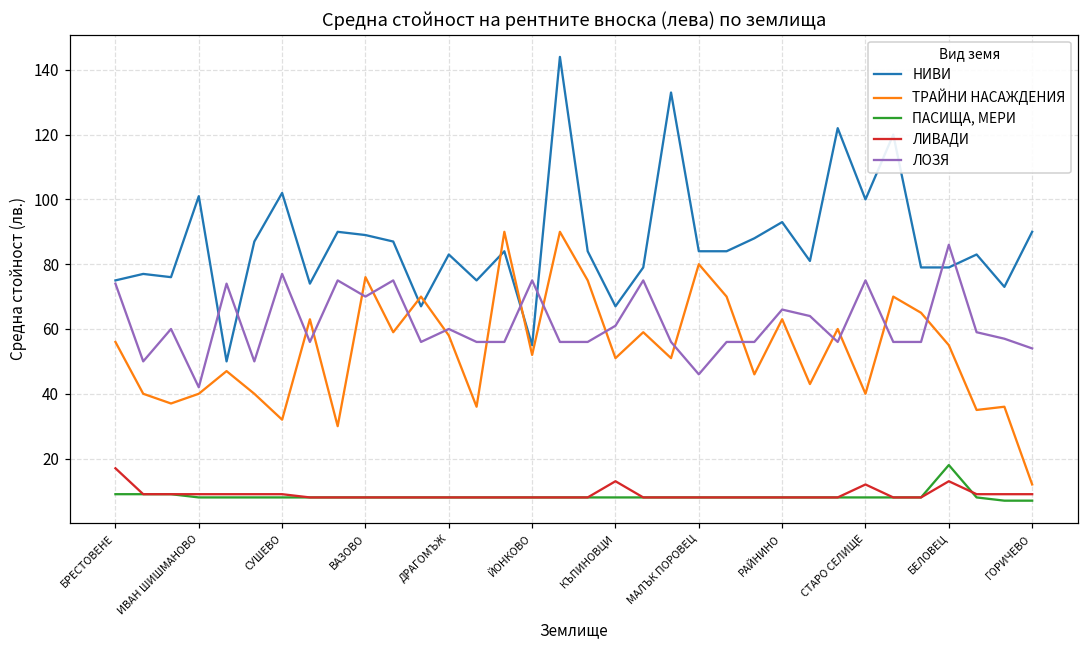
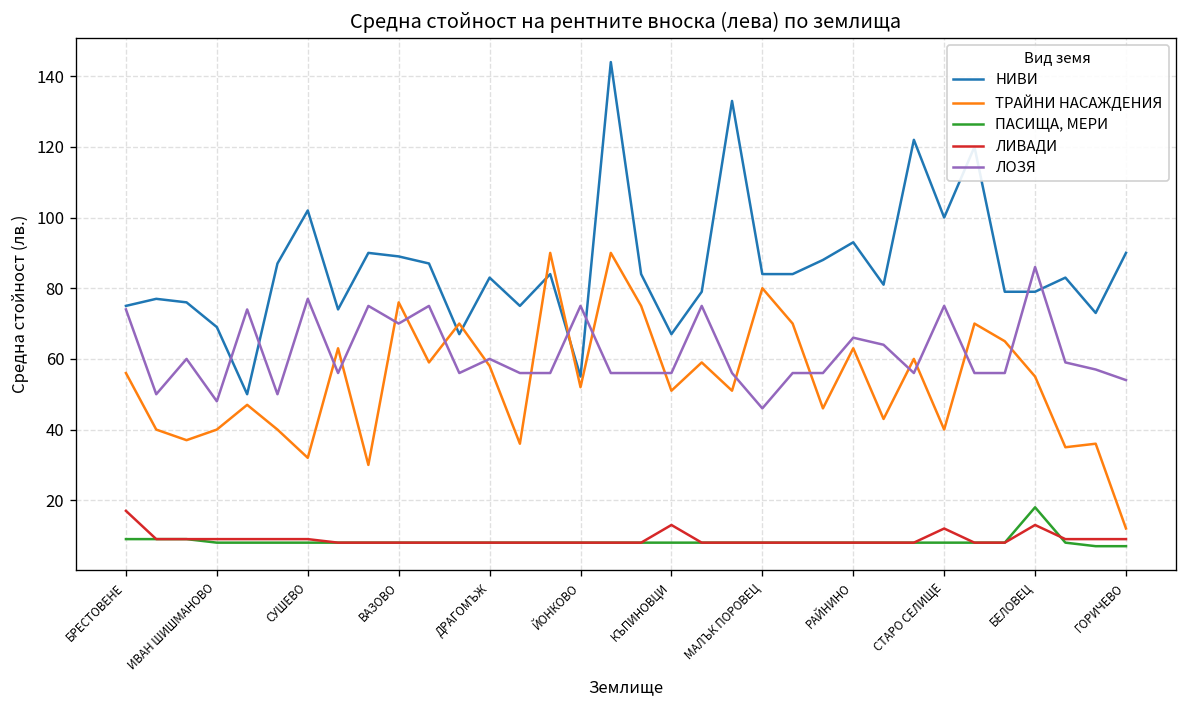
  {
    "НИВИ": {
      "БРЕСТОВЕНЕ": 75,
-     "ИВАН ШИШМАНОВО": 101,
+     "ИВАН ШИШМАНОВО": 69,
      "СУШЕВО": 102,
      "ВАЗОВО": 89,
      "ДРАГОМЪЖ": 83,
      "ЙОНКОВО": 55,
      "КЪПИНОВЦИ": 67,
      "МАЛЪК ПОРОВЕЦ": 84,
      "РАЙНИНО": 93,
      "СТАРО СЕЛИЩЕ": 100,
      "БЕЛОВЕЦ": 79,
      "ГОРИЧЕВО": 90
    },
    "ТРАЙНИ НАСАЖДЕНИЯ": {
      "БРЕСТОВЕНЕ": 56,
      "ИВАН ШИШМАНОВО": 40,
      "СУШЕВО": 32,
      "ВАЗОВО": 76,
      "ДРАГОМЪЖ": 58,
      "ЙОНКОВО": 52,
      "КЪПИНОВЦИ": 51,
      "МАЛЪК ПОРОВЕЦ": 80,
      "РАЙНИНО": 63,
      "СТАРО СЕЛИЩЕ": 40,
      "БЕЛОВЕЦ": 55,
      "ГОРИЧЕВО": 12
    },
    "ПАСИЩА, МЕРИ": {
      "БРЕСТОВЕНЕ": 9,
      "ИВАН ШИШМАНОВО": 8,
      "СУШЕВО": 8,
      "КЪПИНОВЦИ": 8,
      "СТАРО СЕЛИЩЕ": 8,
      "БЕЛОВЕЦ": 18,
      "ГОРИЧЕВО": 7
    },
    "ЛИВАДИ": {
      "БРЕСТОВЕНЕ": 17,
      "ИВАН ШИШМАНОВО": 9,
      "СУШЕВО": 9,
      "КЪПИНОВЦИ": 13,
      "СТАРО СЕЛИЩЕ": 12,
      "БЕЛОВЕЦ": 13,
      "ГОРИЧЕВО": 9
    },
    "ЛОЗЯ": {
      "БРЕСТОВЕНЕ": 74,
-     "ИВАН ШИШМАНОВО": 42,
+     "ИВАН ШИШМАНОВО": 48,
      "СУШЕВО": 77,
      "ВАЗОВО": 70,
      "ДРАГОМЪЖ": 60,
      "ЙОНКОВО": 75,
-     "КЪПИНОВЦИ": 61,
+     "КЪПИНОВЦИ": 56,
      "МАЛЪК ПОРОВЕЦ": 46,
      "РАЙНИНО": 66,
      "СТАРО СЕЛИЩЕ": 75,
      "БЕЛОВЕЦ": 86,
      "ГОРИЧЕВО": 54
    }
  }
